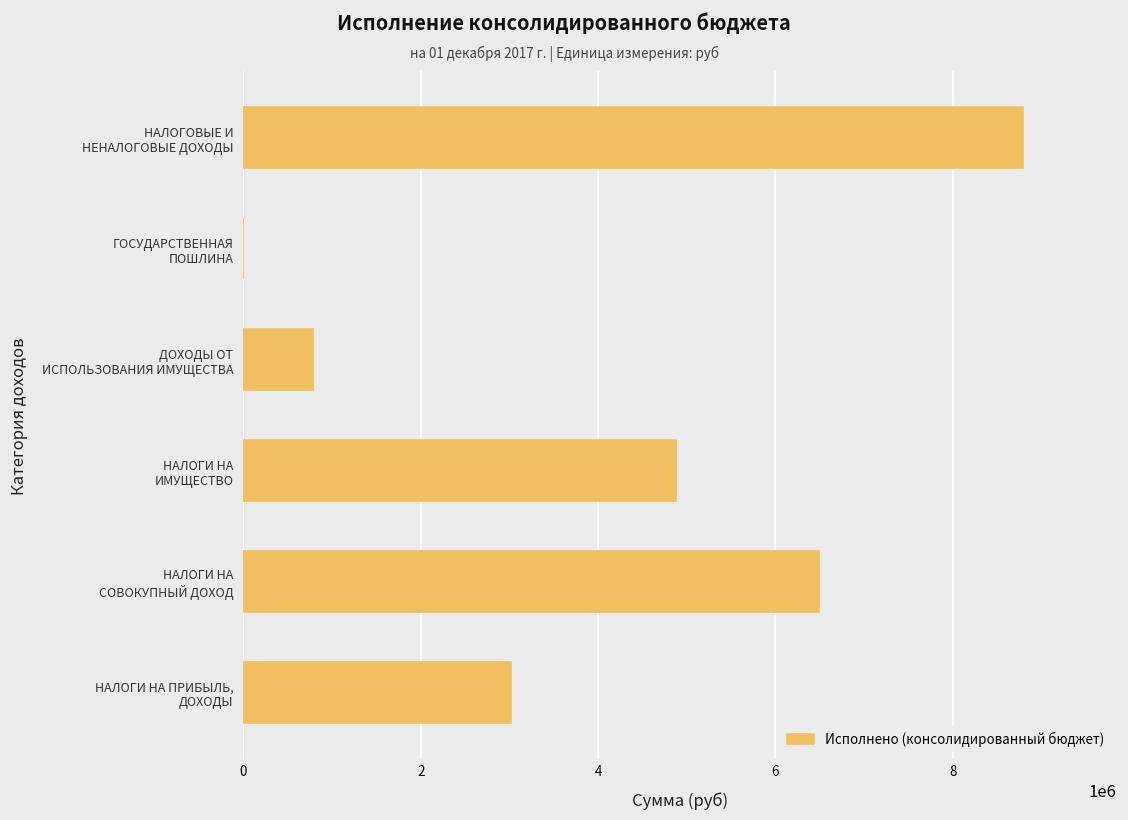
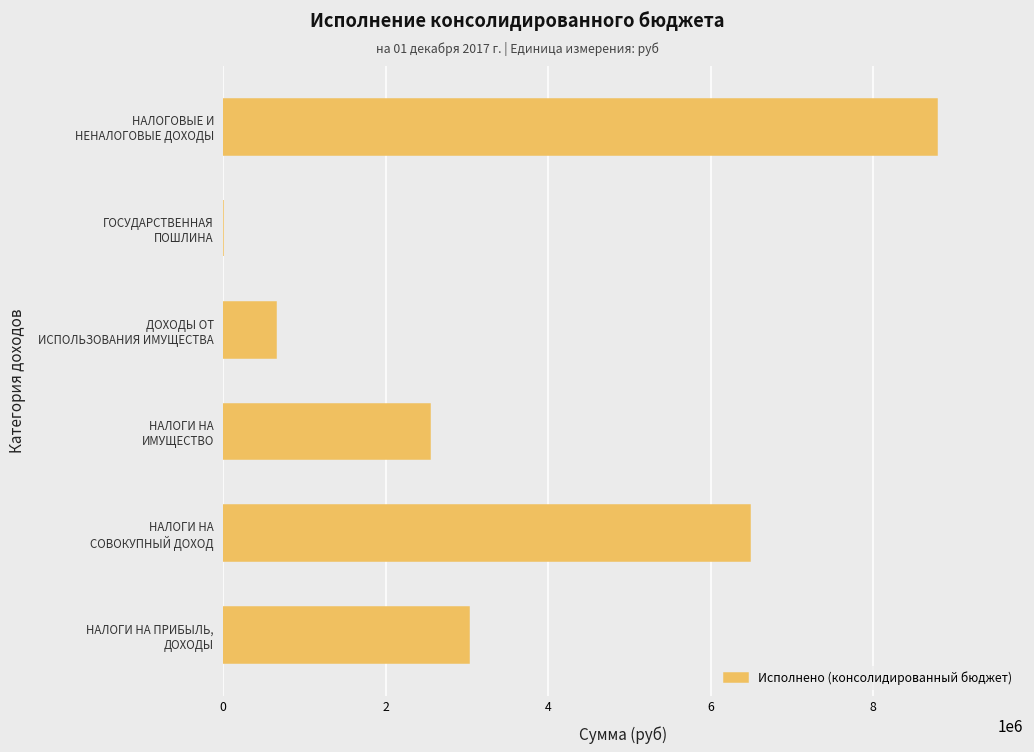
  {
    "НАЛОГОВЫЕ И НЕНАЛОГОВЫЕ ДОХОДЫ": 8800000,
-   "ДОХОДЫ ОТ ИСПОЛЬЗОВАНИЯ ИМУЩЕСТВА": 800000,
-   "НАЛОГИ НА ИМУЩЕСТВО": 4900000,
+   "ДОХОДЫ ОТ ИСПОЛЬЗОВАНИЯ ИМУЩЕСТВА": 700000,
+   "НАЛОГИ НА ИМУЩЕСТВО": 2500000,
    "НАЛОГИ НА СОВОКУПНЫЙ ДОХОД": 6500000,
    "НАЛОГИ НА ПРИБЫЛЬ, ДОХОДЫ": 3000000
  }
